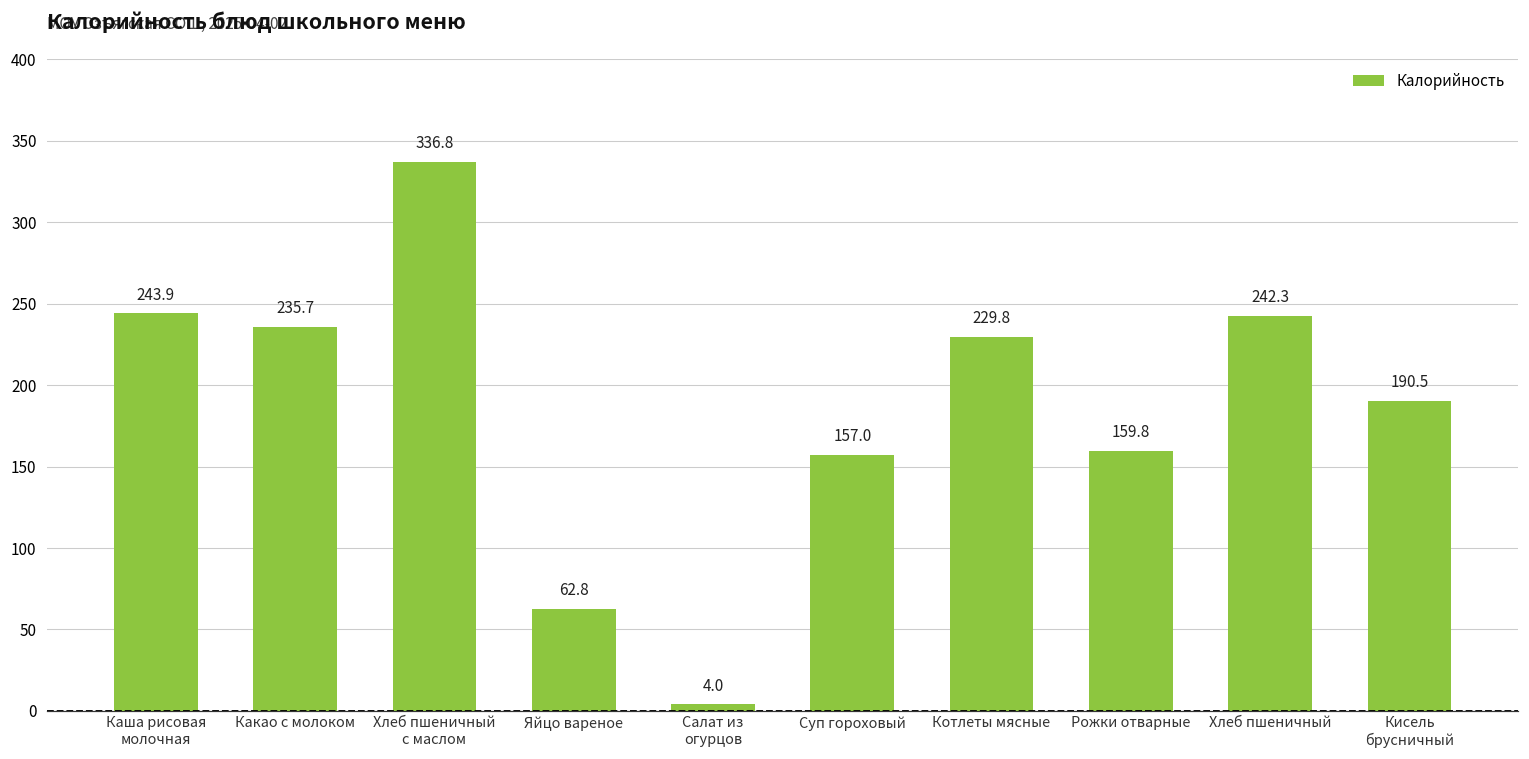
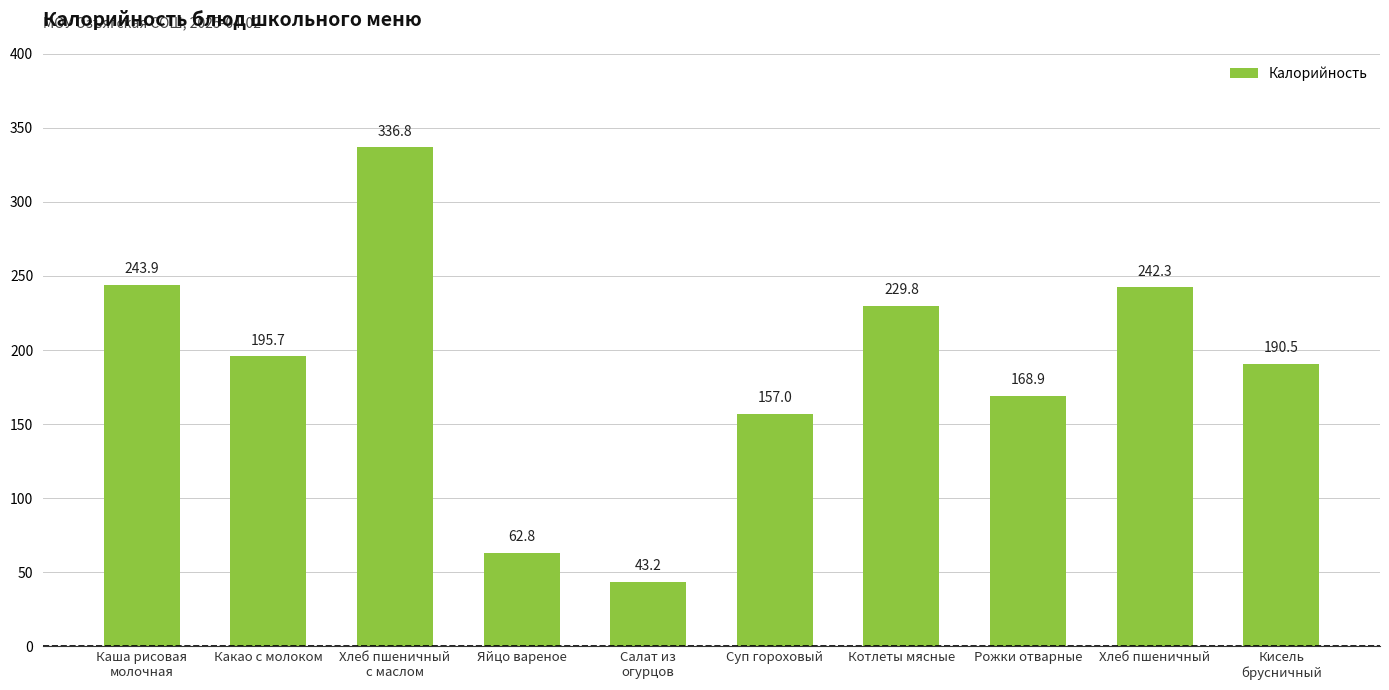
  {
    "Каша рисовая молочная": 243.9,
-   "Какао с молоком": 235.7,
+   "Какао с молоком": 195.7,
    "Хлеб пшеничный с маслом": 336.8,
    "Яйцо вареное": 62.8,
-   "Салат из огурцов": 4.0,
+   "Салат из огурцов": 43.2,
    "Суп гороховый": 157.0,
    "Котлеты мясные": 229.8,
-   "Рожки отварные": 159.8,
+   "Рожки отварные": 168.9,
    "Хлеб пшеничный": 242.3,
    "Кисель брусничный": 190.5
  }
